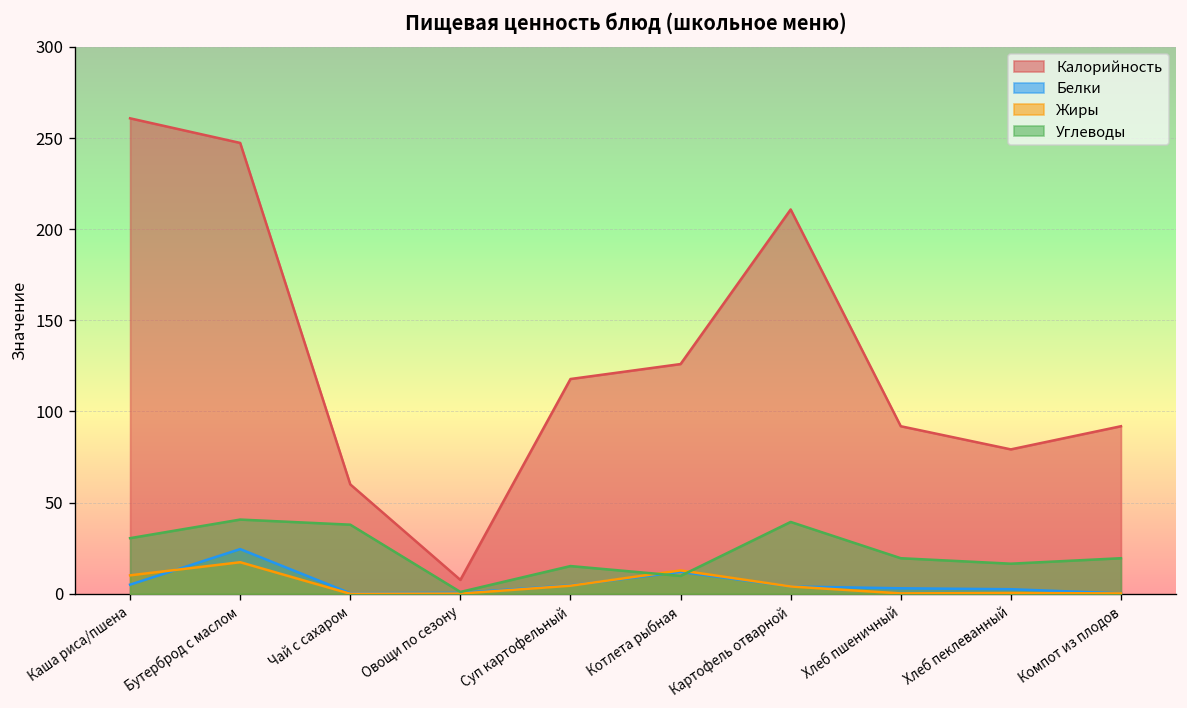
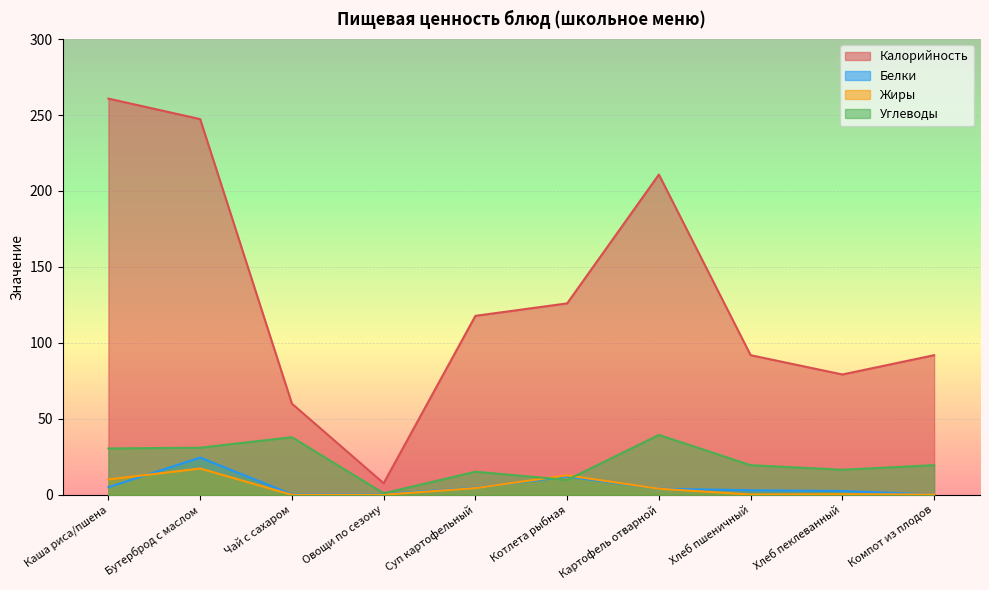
  {
    "Калорийность": {
      "Каша риса/пшена": 261,
      "Бутерброд с маслом": 247,
      "Чай с сахаром": 60,
      "Овощи по сезону": 8,
      "Суп картофельный": 118,
      "Котлета рыбная": 126,
      "Картофель отварной": 211,
      "Хлеб пшеничный": 92,
      "Хлеб пеклеванный": 79,
      "Компот из плодов": 92
    },
    "Белки": {
      "Каша риса/пшена": 5,
      "Бутерброд с маслом": 25,
      "Хлеб пшеничный": 3,
      "Хлеб пеклеванный": 3
    },
    "Жиры": {
      "Каша риса/пшена": 10,
      "Бутерброд с маслом": 17,
      "Хлеб пшеничный": 0,
      "Хлеб пеклеванный": 0
    },
    "Углеводы": {
      "Каша риса/пшена": 31,
-     "Бутерброд с маслом": 41,
+     "Бутерброд с маслом": 31,
      "Чай с сахаром": 38,
      "Суп картофельный": 15,
      "Котлета рыбная": 10,
      "Картофель отварной": 39,
      "Хлеб пшеничный": 20,
      "Хлеб пеклеванный": 17,
      "Компот из плодов": 20
    }
  }
